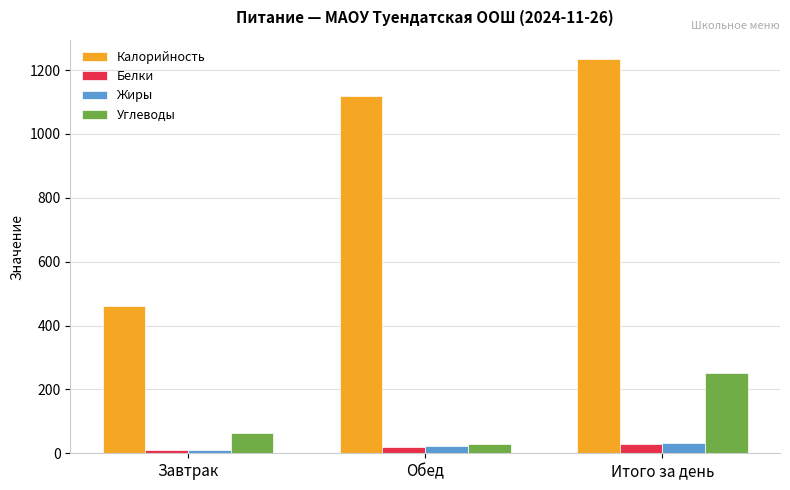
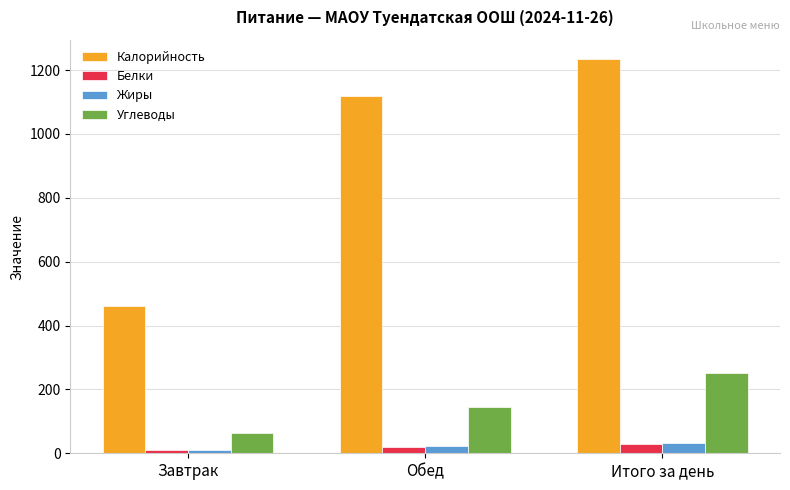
  {
    "Калорийность": {
      "Завтрак": 460,
      "Обед": 1120,
      "Итого за день": 1230
    },
    "Белки": {
      "Завтрак": 10,
      "Обед": 20,
      "Итого за день": 30
    },
    "Жиры": {
      "Завтрак": 10,
      "Обед": 20,
      "Итого за день": 30
    },
    "Углеводы": {
      "Завтрак": 60,
-     "Обед": 30,
+     "Обед": 150,
      "Итого за день": 250
    }
  }
